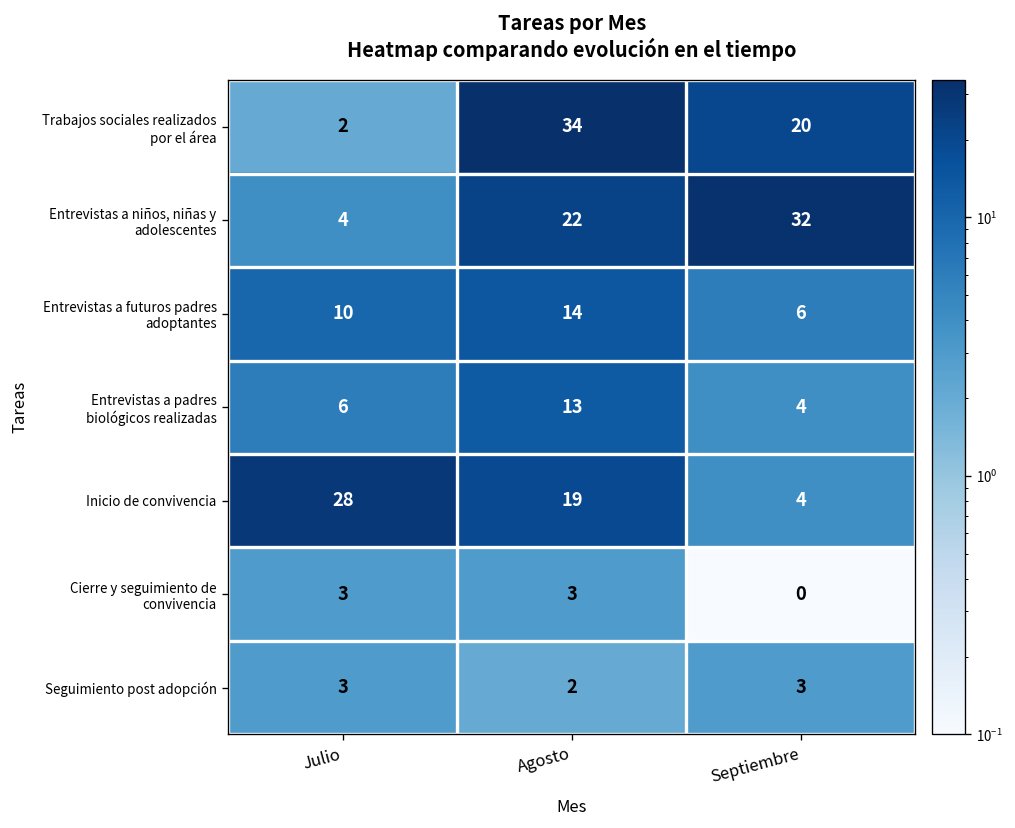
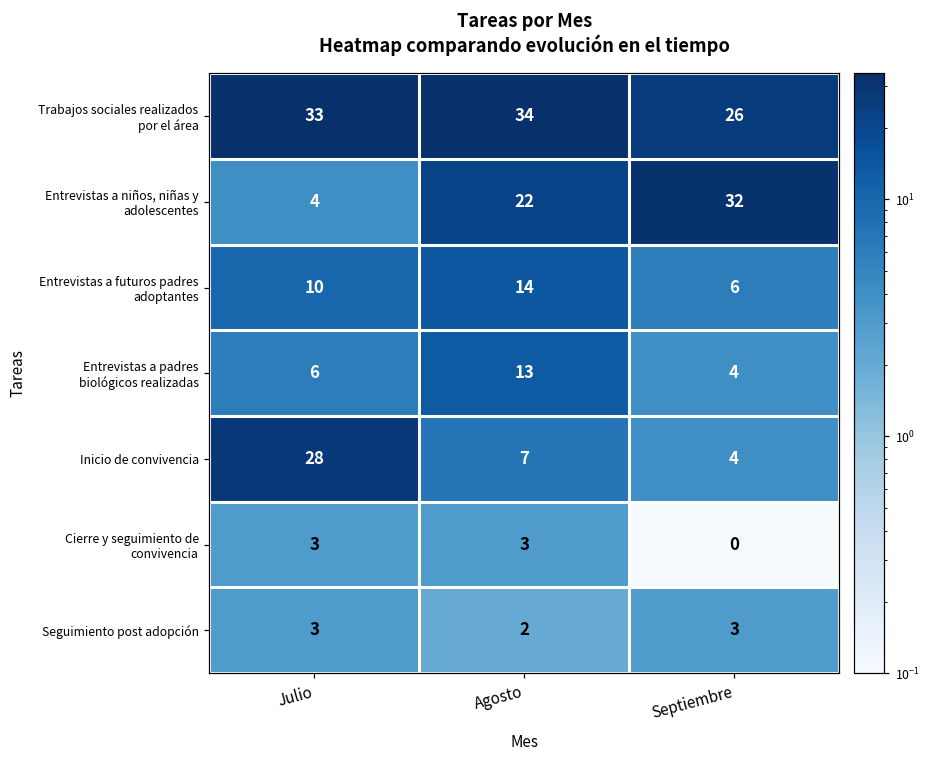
  {
    "Trabajos sociales realizados por el área": {
-     "Julio": 2,
+     "Julio": 33,
      "Agosto": 34,
-     "Septiembre": 20
+     "Septiembre": 26
    },
    "Entrevistas a niños, niñas y adolescentes": {
      "Julio": 4,
      "Agosto": 22,
      "Septiembre": 32
    },
    "Entrevistas a futuros padres adoptantes": {
      "Julio": 10,
      "Agosto": 14,
      "Septiembre": 6
    },
    "Entrevistas a padres biológicos realizadas": {
      "Julio": 6,
      "Agosto": 13,
      "Septiembre": 4
    },
    "Inicio de convivencia": {
      "Julio": 28,
-     "Agosto": 19,
+     "Agosto": 7,
      "Septiembre": 4
    },
    "Cierre y seguimiento de convivencia": {
      "Julio": 3,
      "Agosto": 3,
      "Septiembre": 0
    },
    "Seguimiento post adopción": {
      "Julio": 3,
      "Agosto": 2,
      "Septiembre": 3
    }
  }
